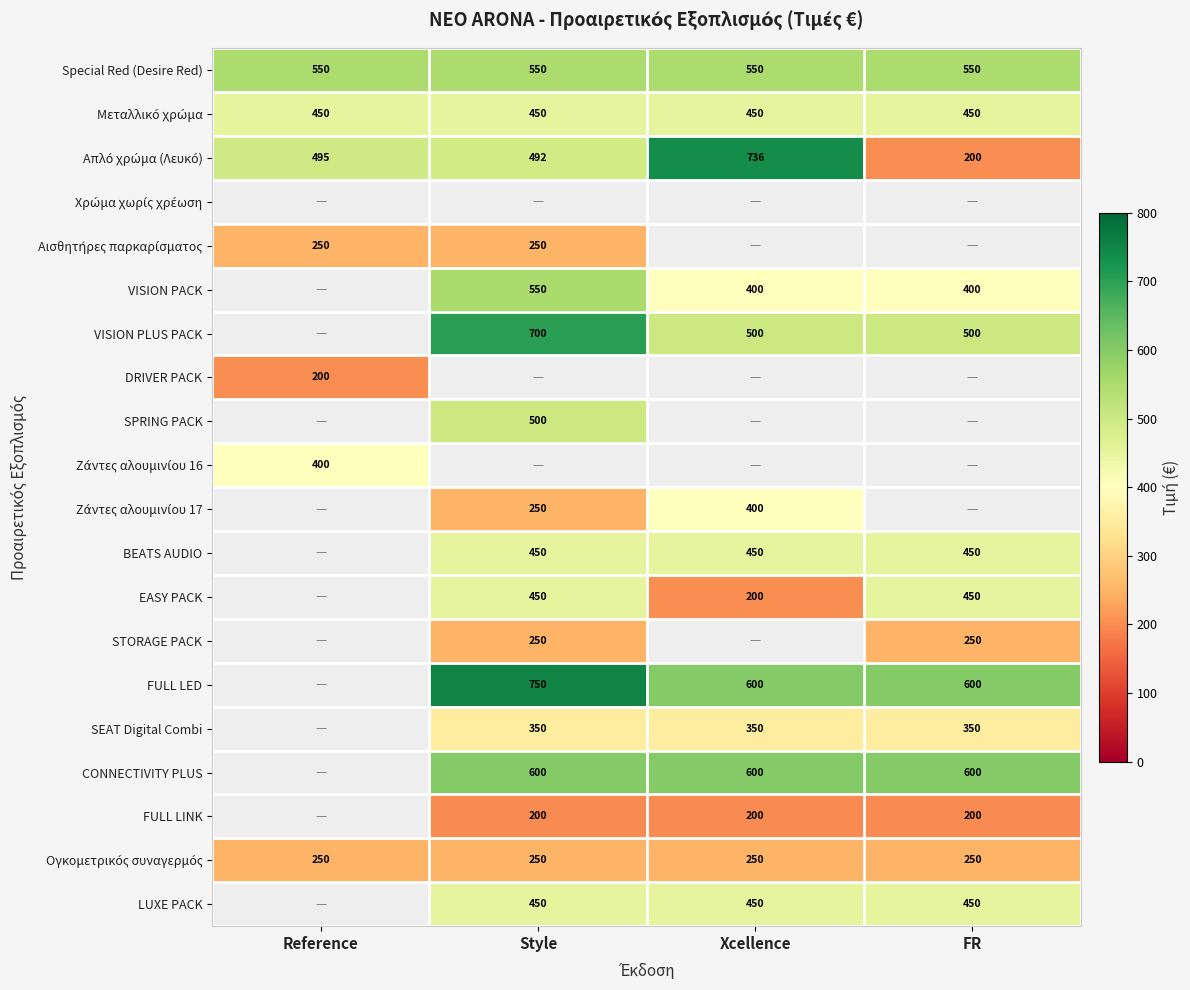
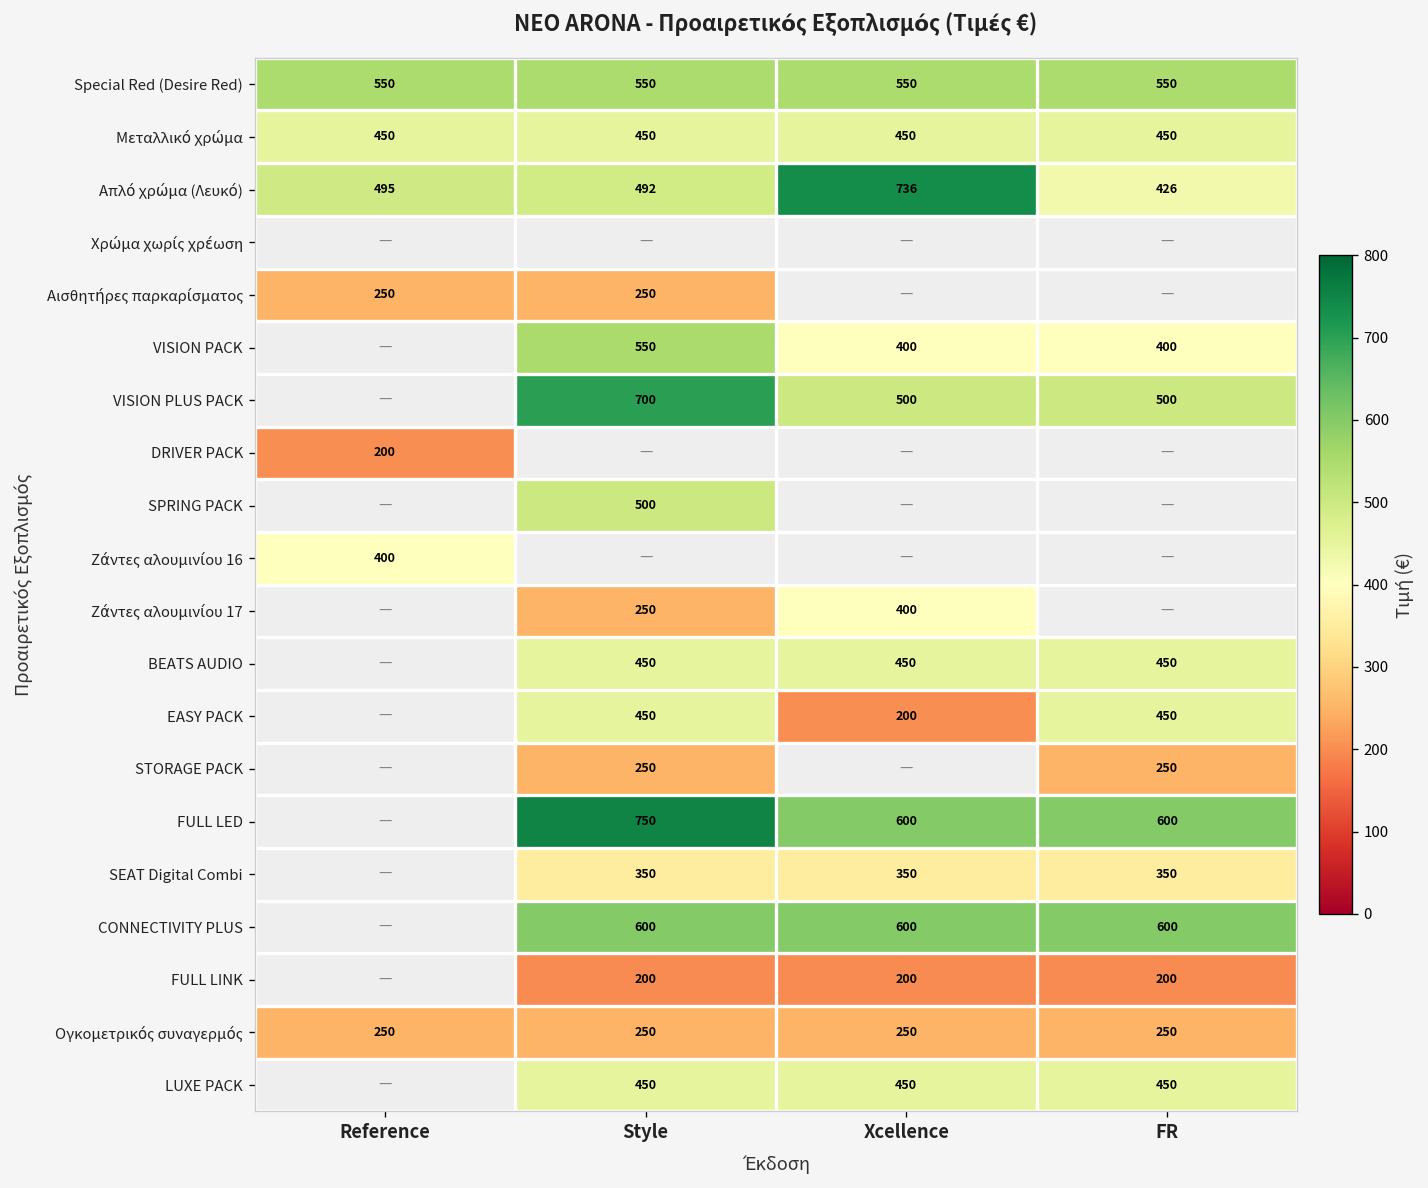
  {
    "Special Red (Desire Red)": {
      "Reference": 550,
      "Style": 550,
      "Xcellence": 550,
      "FR": 550
    },
    "Μεταλλικό χρώμα": {
      "Reference": 450,
      "Style": 450,
      "Xcellence": 450,
      "FR": 450
    },
    "Απλό χρώμα (Λευκό)": {
      "Reference": 495,
      "Style": 492,
      "Xcellence": 736,
-     "FR": 200
+     "FR": 426
    },
    "Αισθητήρες παρκαρίσματος": {
      "Reference": 250,
      "Style": 250
    },
    "VISION PACK": {
      "Style": 550,
      "Xcellence": 400,
      "FR": 400
    },
    "VISION PLUS PACK": {
      "Style": 700,
      "Xcellence": 500,
      "FR": 500
    },
    "DRIVER PACK": {
      "Reference": 200
    },
    "SPRING PACK": {
      "Style": 500
    },
    "Ζάντες αλουμινίου 16": {
      "Reference": 400
    },
    "Ζάντες αλουμινίου 17": {
      "Style": 250,
      "Xcellence": 400
    },
    "BEATS AUDIO": {
      "Style": 450,
      "Xcellence": 450,
      "FR": 450
    },
    "EASY PACK": {
      "Style": 450,
      "Xcellence": 200,
      "FR": 450
    },
    "STORAGE PACK": {
      "Style": 250,
      "FR": 250
    },
    "FULL LED": {
      "Style": 750,
      "Xcellence": 600,
      "FR": 600
    },
    "SEAT Digital Combi": {
      "Style": 350,
      "Xcellence": 350,
      "FR": 350
    },
    "CONNECTIVITY PLUS": {
      "Style": 600,
      "Xcellence": 600,
      "FR": 600
    },
    "FULL LINK": {
      "Style": 200,
      "Xcellence": 200,
      "FR": 200
    },
    "Ογκομετρικός συναγερμός": {
      "Reference": 250,
      "Style": 250,
      "Xcellence": 250,
      "FR": 250
    },
    "LUXE PACK": {
      "Style": 450,
      "Xcellence": 450,
      "FR": 450
    }
  }
